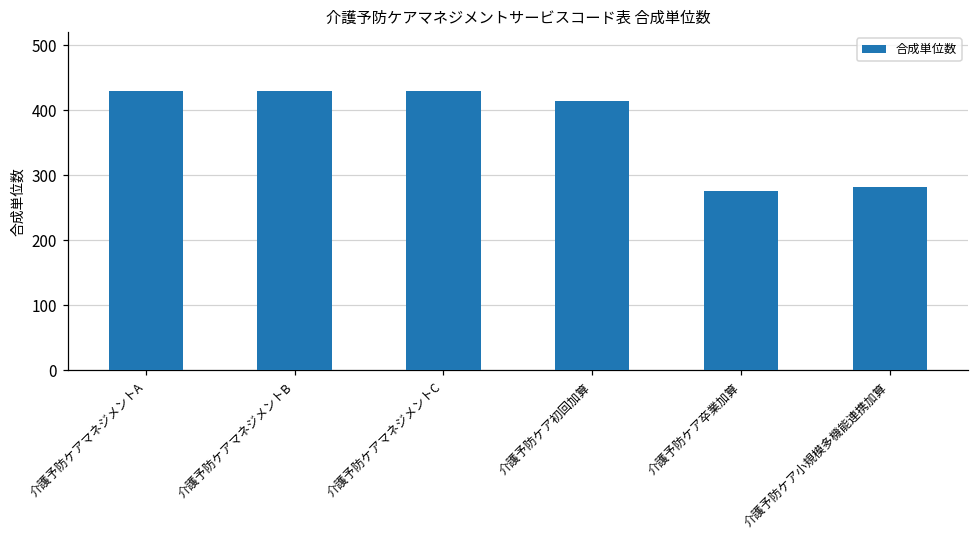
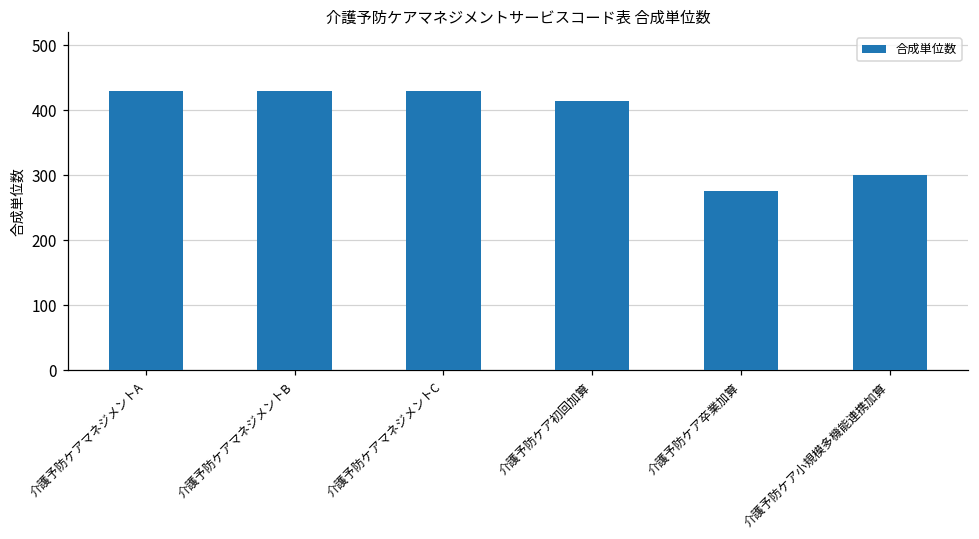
  {
    "介護予防ケアマネジメントA": 430,
    "介護予防ケアマネジメントB": 430,
    "介護予防ケアマネジメントC": 430,
    "介護予防ケア初回加算": 420,
    "介護予防ケア卒業加算": 280,
-   "介護予防ケア小規模多機能連携加算": 280
+   "介護予防ケア小規模多機能連携加算": 300
  }
